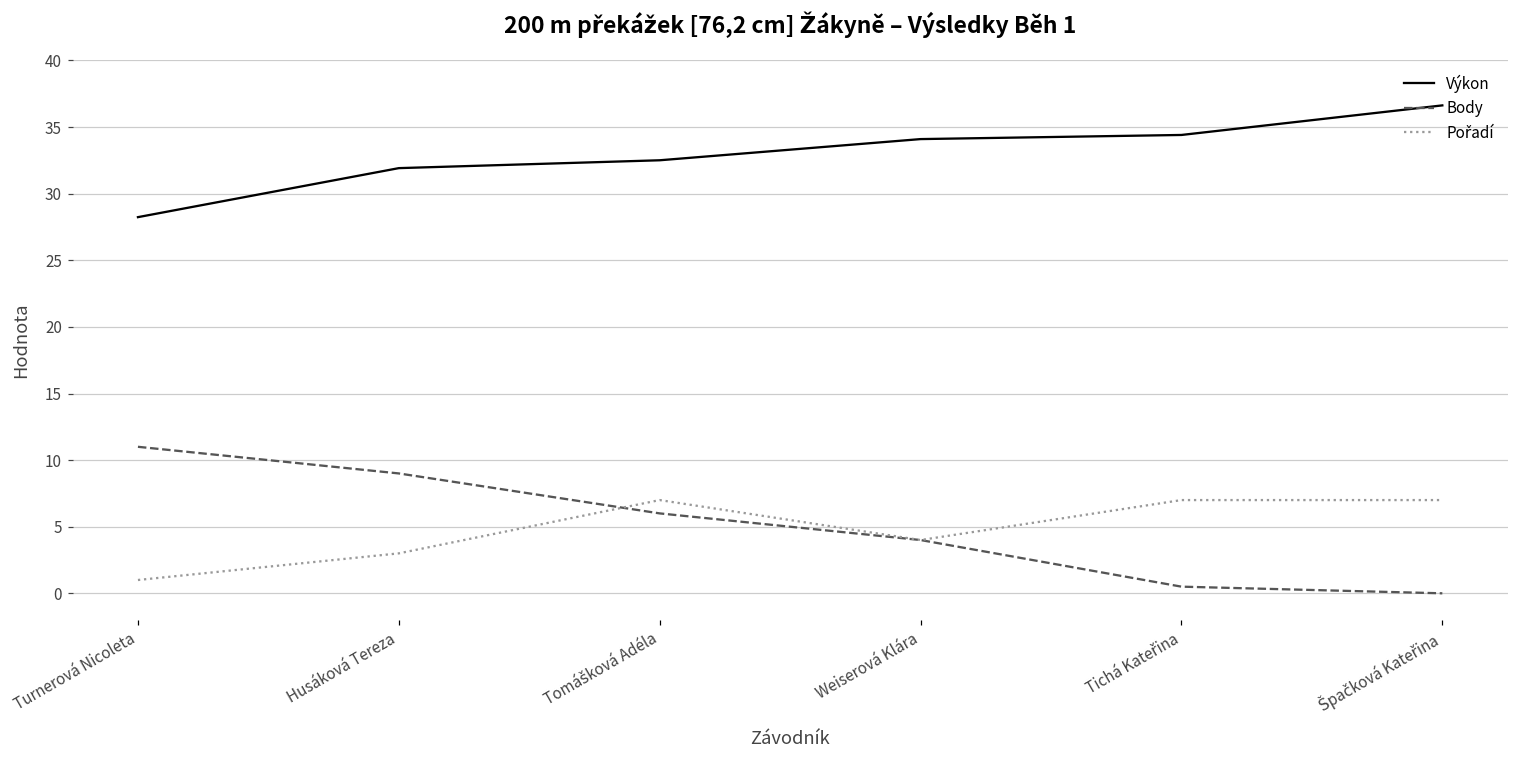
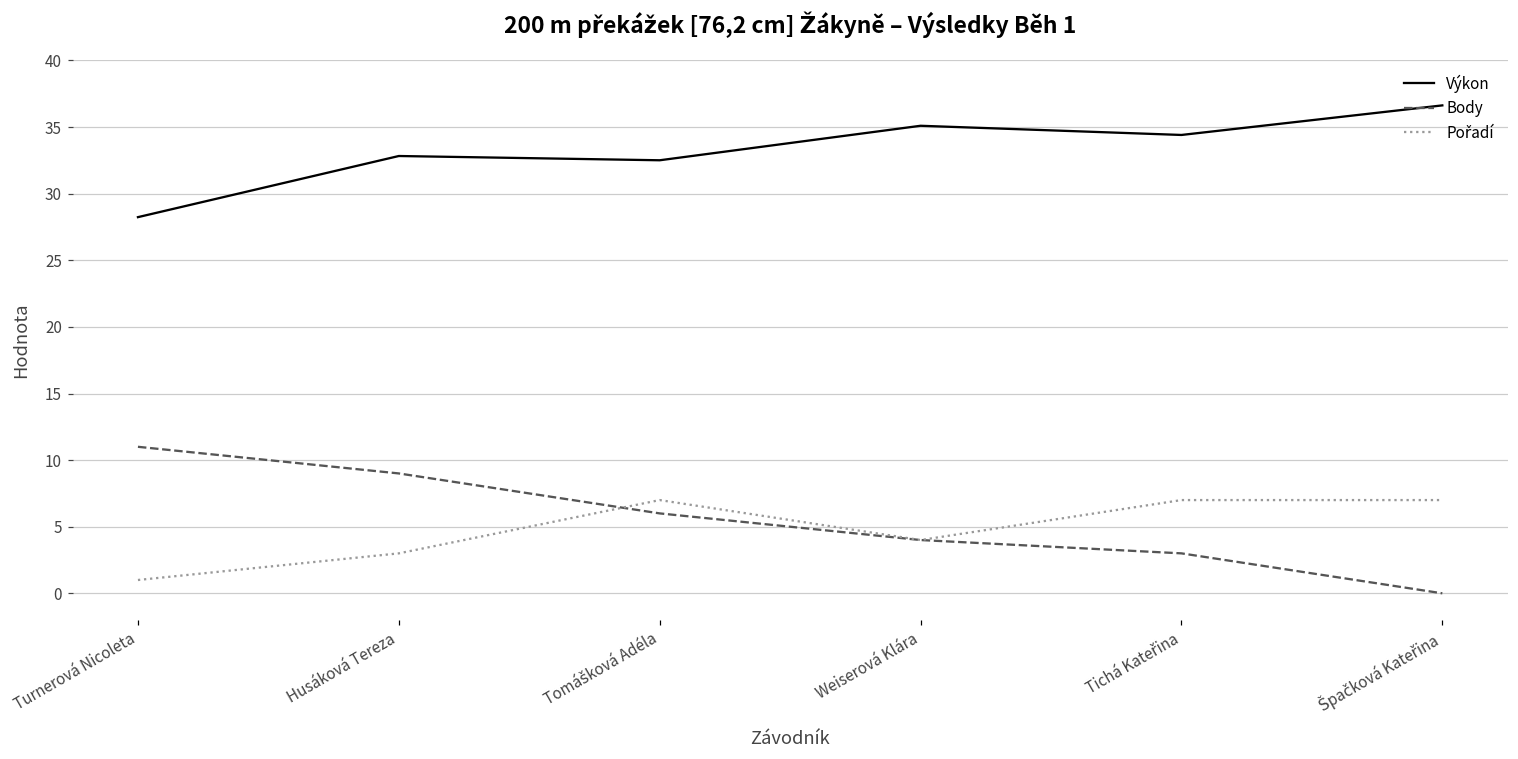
  {
    "Výkon": {
      "Turnerová Nicoleta": 28.2,
-     "Husáková Tereza": 31.9,
+     "Husáková Tereza": 32.8,
      "Tomášková Adéla": 32.5,
-     "Weiserová Klára": 34.1,
+     "Weiserová Klára": 35.1,
      "Tichá Kateřina": 34.4,
      "Špačková Kateřina": 36.6
    },
    "Body": {
      "Turnerová Nicoleta": 11.0,
      "Husáková Tereza": 9.0,
      "Tomášková Adéla": 6.0,
-     "Tichá Kateřina": 0.5,
+     "Tichá Kateřina": 3.0,
      "Špačková Kateřina": 0.0
    },
    "Pořadí": {
      "Turnerová Nicoleta": 1.0,
      "Husáková Tereza": 3.0,
      "Tomášková Adéla": 7.0,
      "Tichá Kateřina": 7.0,
      "Špačková Kateřina": 7.0
    }
  }
